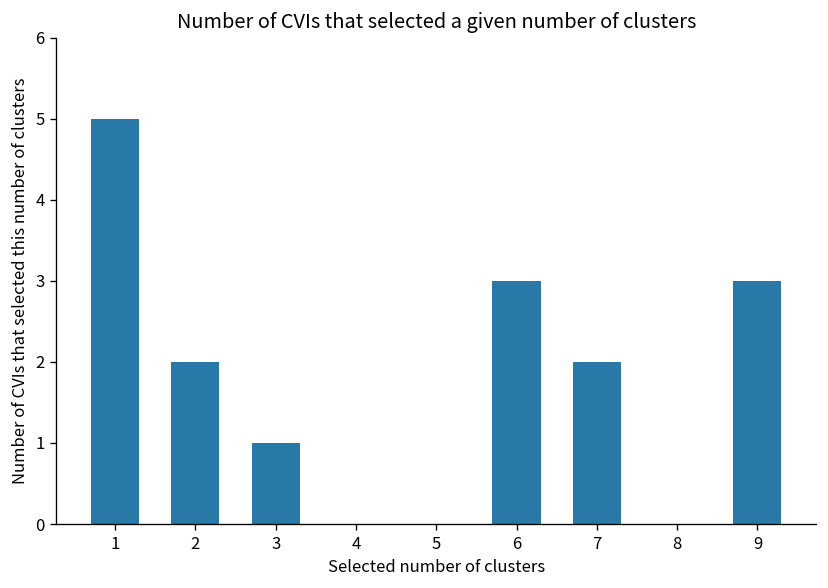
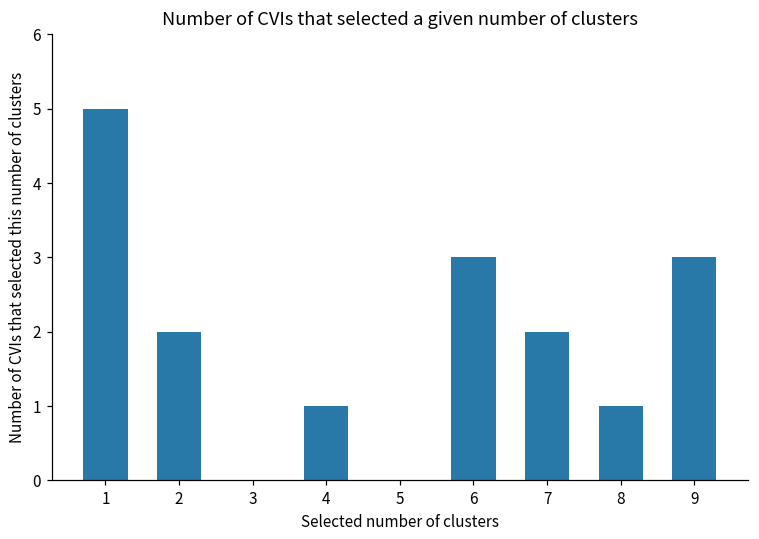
  {
    "1": 5,
    "2": 2,
-   "3": 1,
-   "4": 0,
+   "3": 0,
+   "4": 1,
    "5": 0,
    "6": 3,
    "7": 2,
-   "8": 0,
+   "8": 1,
    "9": 3
  }
